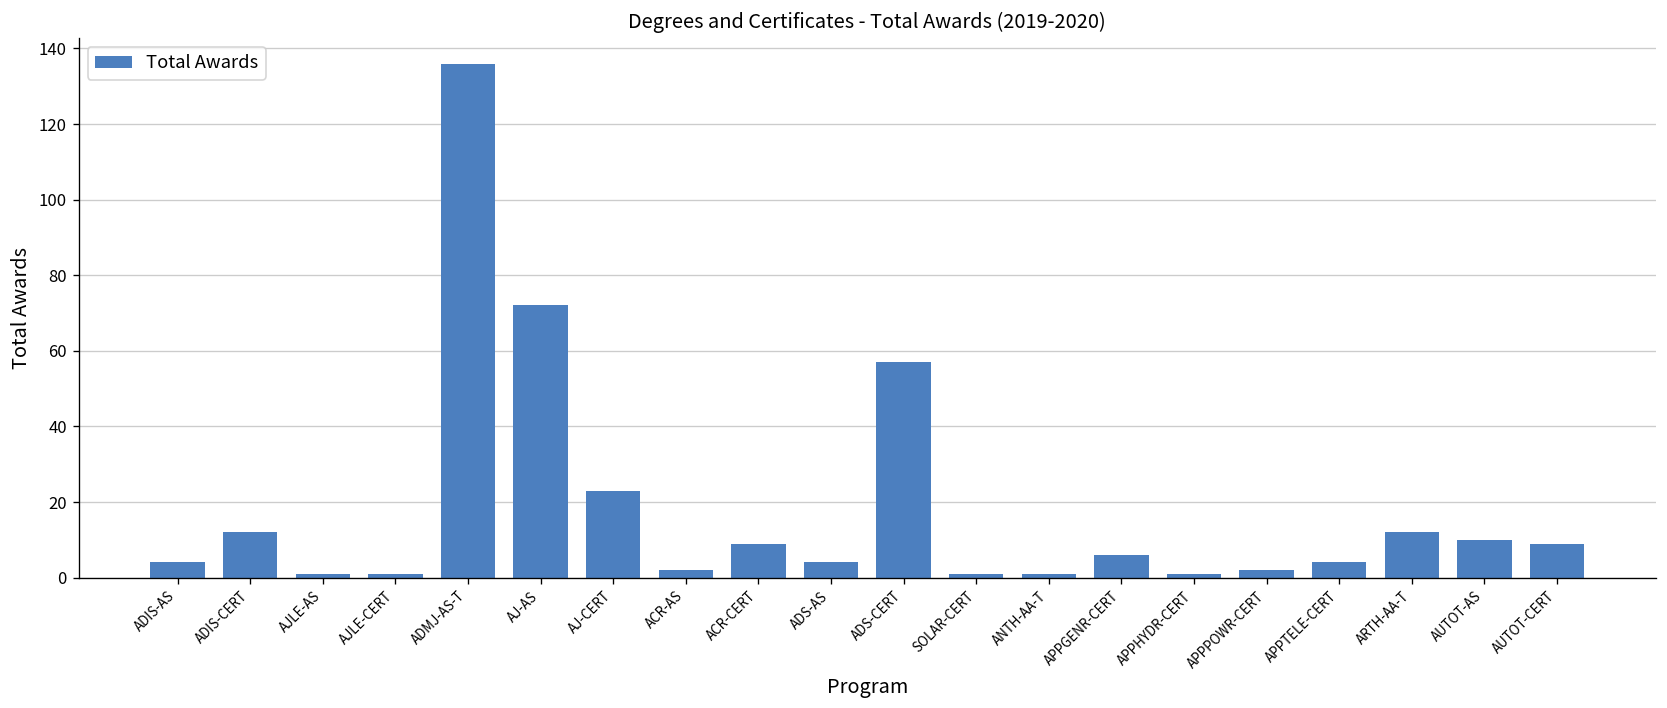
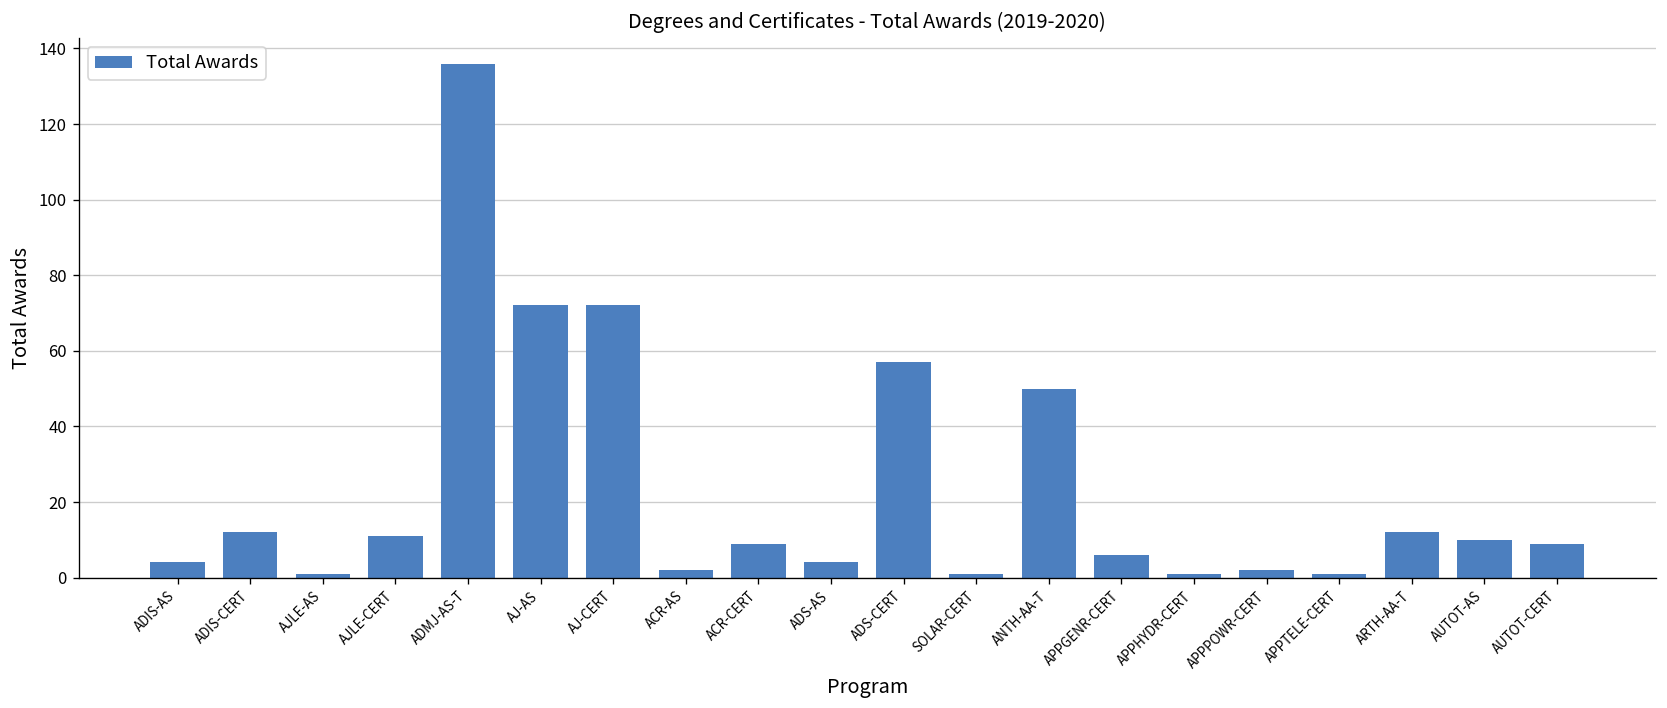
  {
    "ADIS-AS": 4,
    "ADIS-CERT": 12,
    "AJLE-AS": 1,
-   "AJLE-CERT": 1,
+   "AJLE-CERT": 11,
    "ADMJ-AS-T": 136,
    "AJ-AS": 72,
-   "AJ-CERT": 23,
+   "AJ-CERT": 72,
    "ACR-AS": 2,
    "ACR-CERT": 9,
    "ADS-AS": 4,
    "ADS-CERT": 57,
    "SOLAR-CERT": 1,
-   "ANTH-AA-T": 1,
+   "ANTH-AA-T": 50,
    "APPGENR-CERT": 6,
    "APPHYDR-CERT": 1,
    "APPPOWR-CERT": 2,
-   "APPTELE-CERT": 4,
+   "APPTELE-CERT": 1,
    "ARTH-AA-T": 12,
    "AUTOT-AS": 10,
    "AUTOT-CERT": 9
  }
